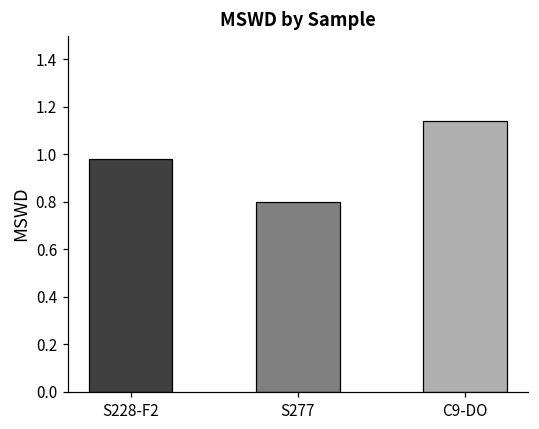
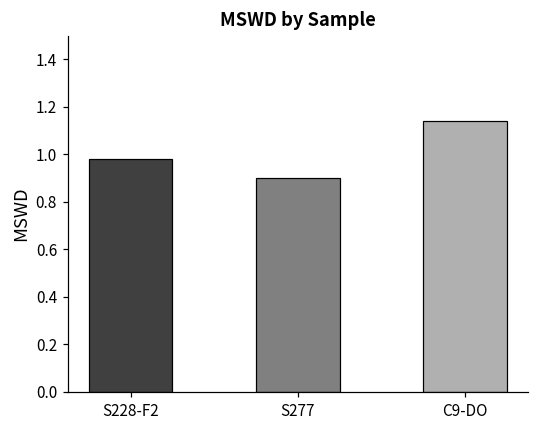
  {
    "S228-F2": 0.98,
-   "S277": 0.8,
+   "S277": 0.9,
    "C9-DO": 1.14
  }
